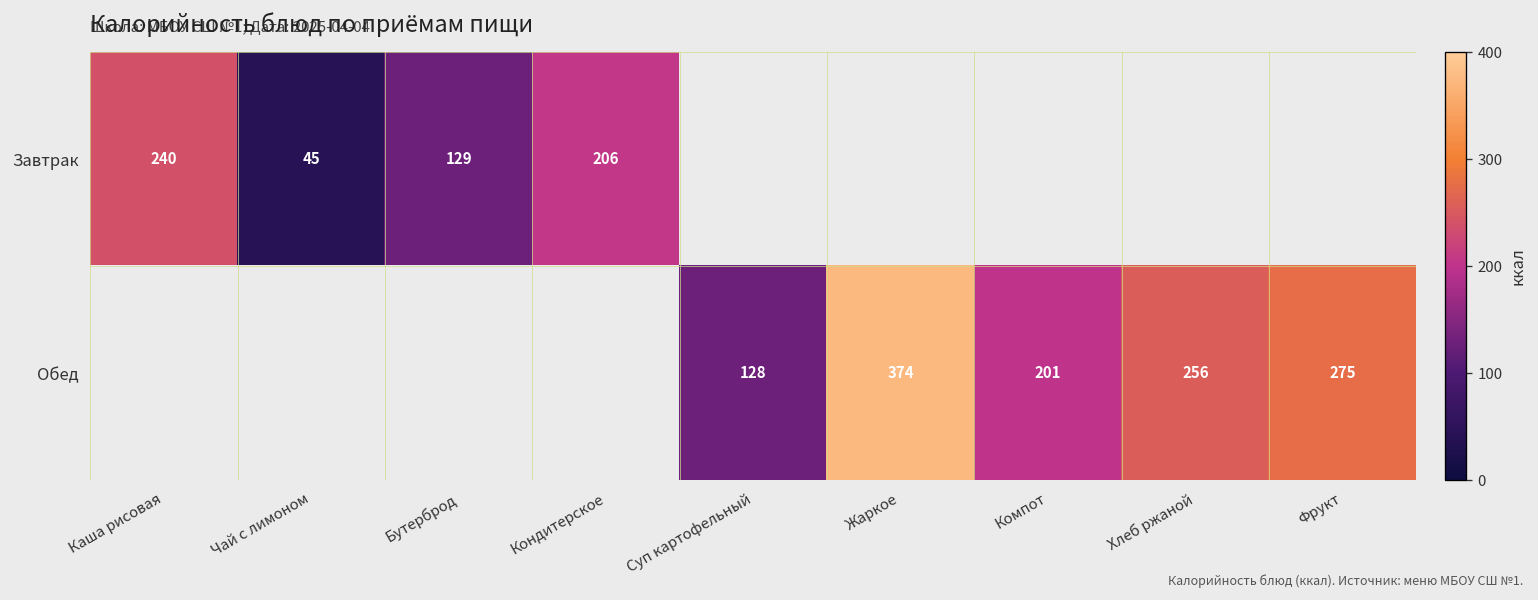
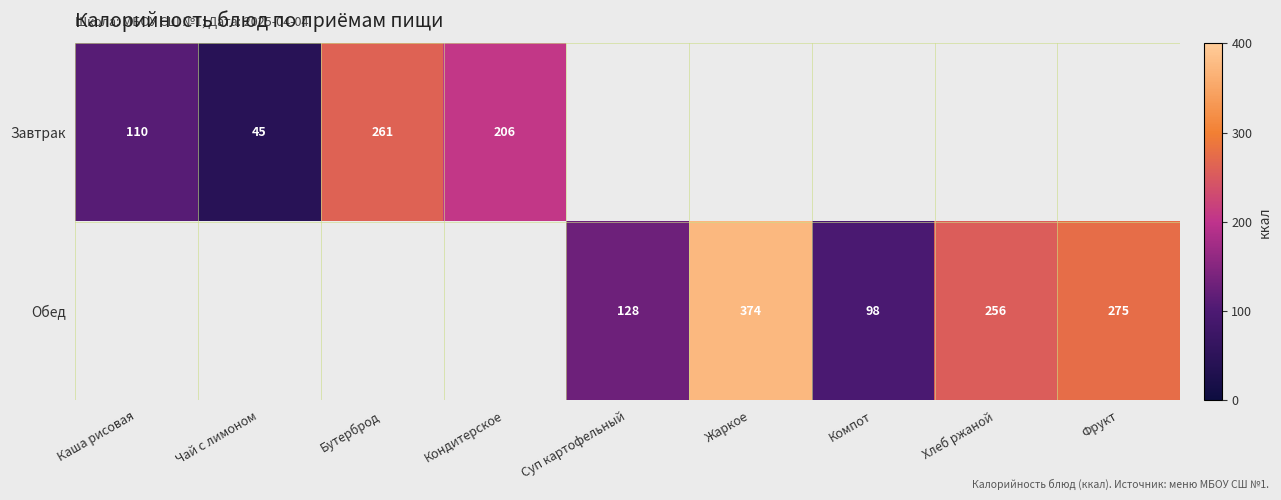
  {
    "Завтрак": {
-     "Каша рисовая": 240,
+     "Каша рисовая": 110,
      "Чай с лимоном": 45,
-     "Бутерброд": 129,
+     "Бутерброд": 261,
      "Кондитерское": 206
    },
    "Обед": {
      "Суп картофельный": 128,
      "Жаркое": 374,
-     "Компот": 201,
+     "Компот": 98,
      "Хлеб ржаной": 256,
      "Фрукт": 275
    }
  }
